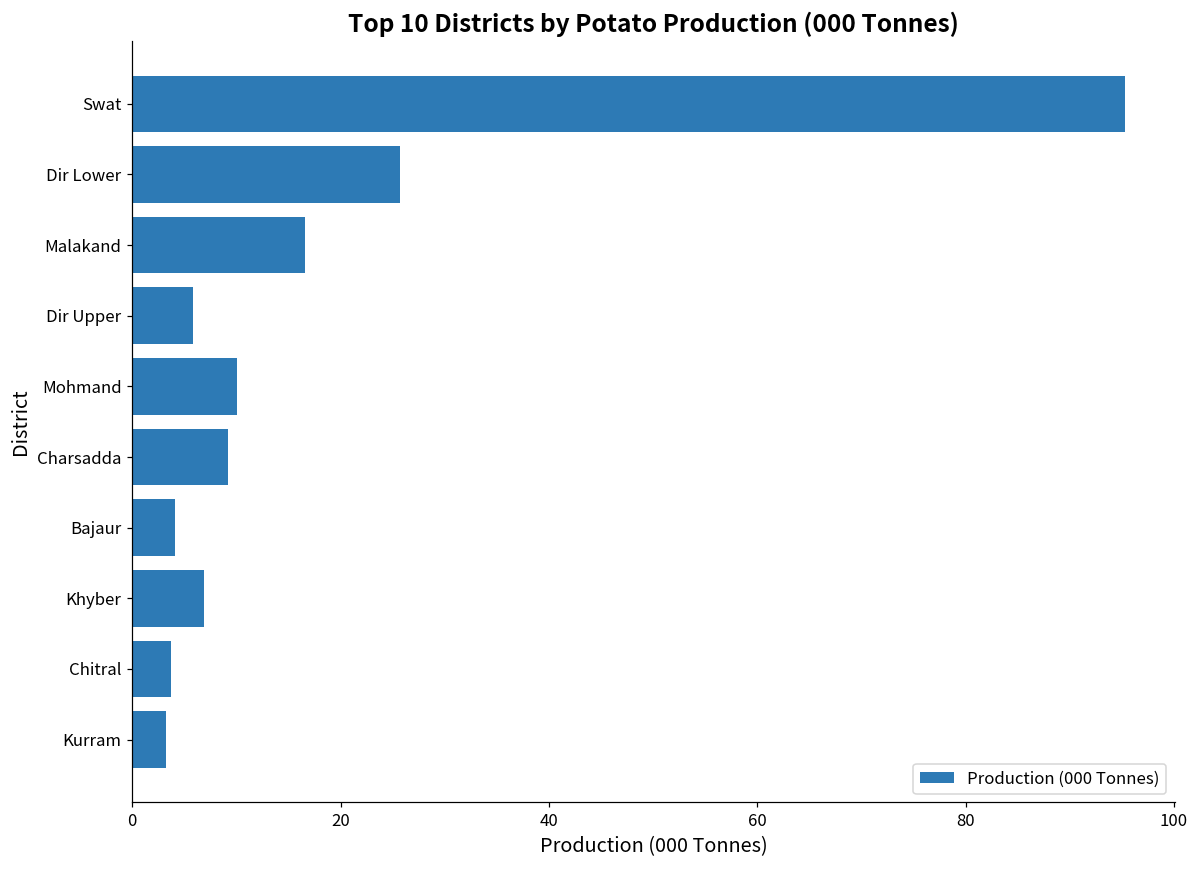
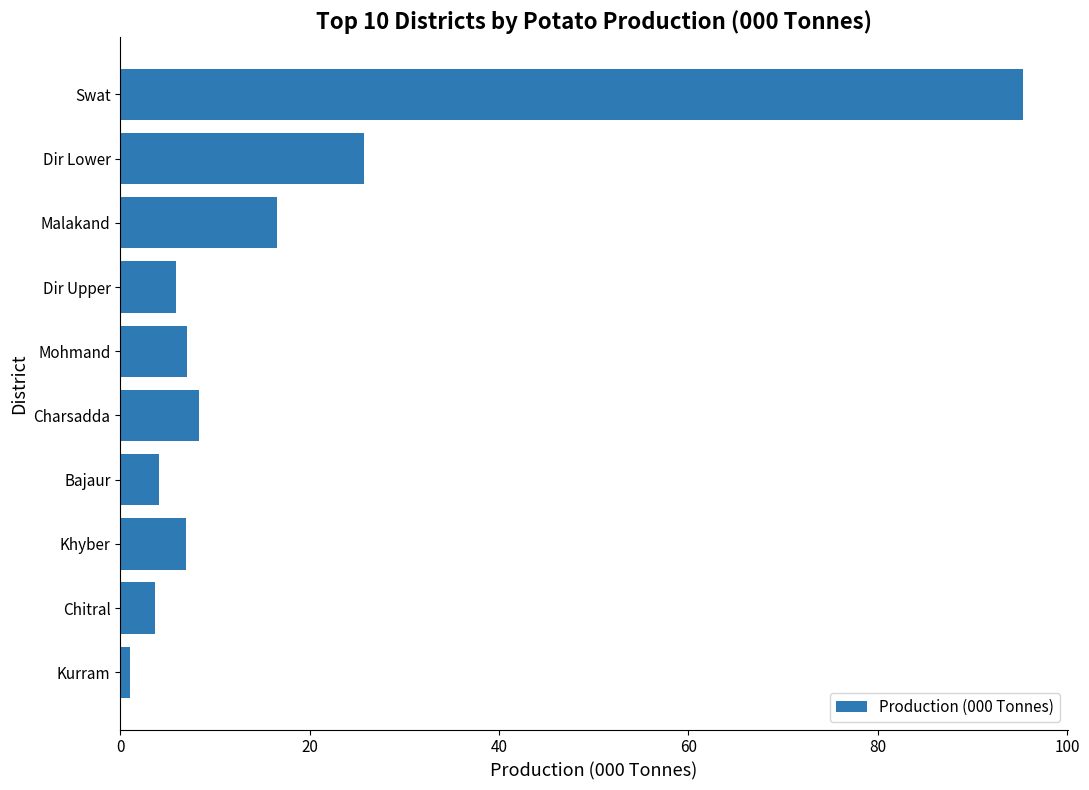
  {
    "Swat": 95,
    "Dir Lower": 26,
    "Malakand": 17,
    "Dir Upper": 6,
-   "Mohmand": 10,
-   "Charsadda": 9,
+   "Mohmand": 7,
+   "Charsadda": 8,
    "Bajaur": 4,
    "Khyber": 7,
    "Chitral": 4,
-   "Kurram": 3
+   "Kurram": 1
  }
